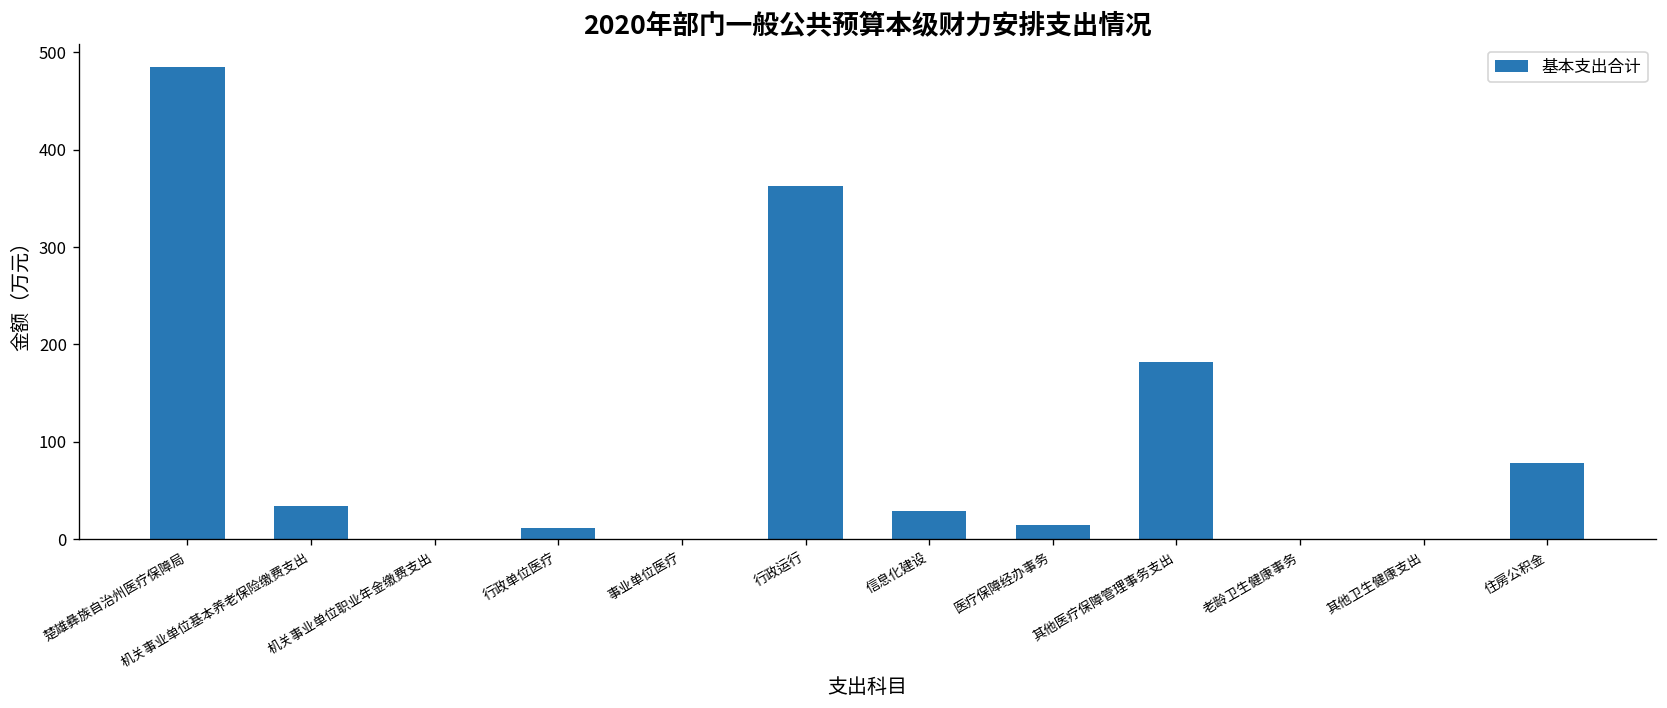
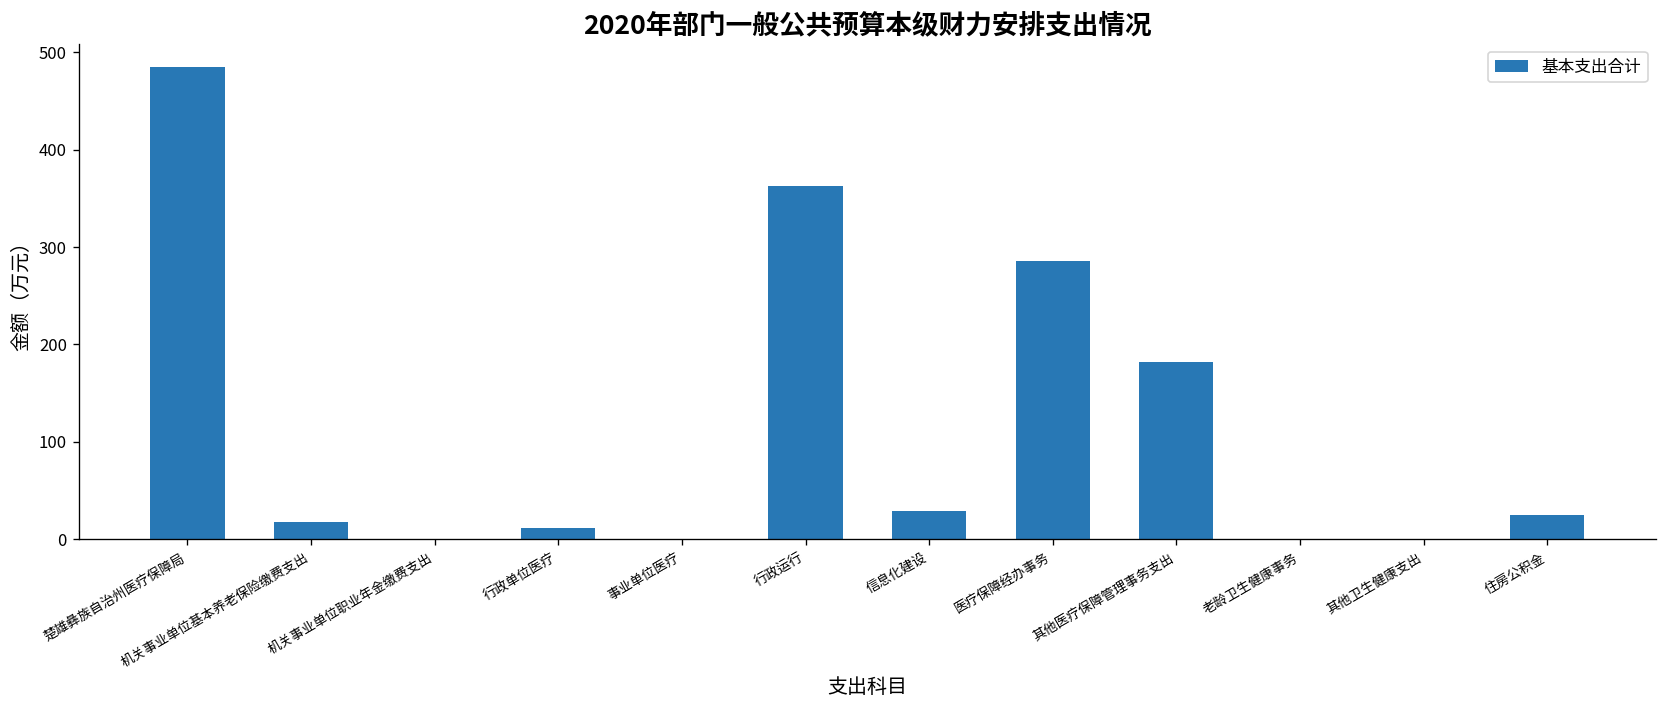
  {
    "楚雄彝族自治州医疗保障局": 480,
-   "机关事业单位基本养老保险缴费支出": 30,
+   "机关事业单位基本养老保险缴费支出": 20,
    "机关事业单位职业年金缴费支出": 0,
    "行政单位医疗": 10,
    "事业单位医疗": 0,
    "行政运行": 360,
    "信息化建设": 30,
-   "医疗保障经办事务": 20,
+   "医疗保障经办事务": 290,
    "其他医疗保障管理事务支出": 180,
    "老龄卫生健康事务": 0,
    "其他卫生健康支出": 0,
-   "住房公积金": 80
+   "住房公积金": 30
  }
